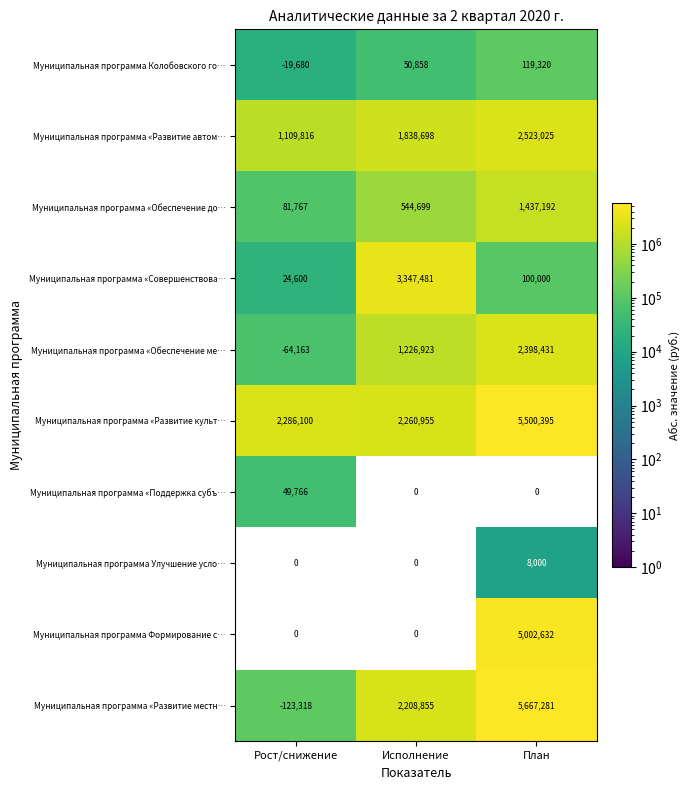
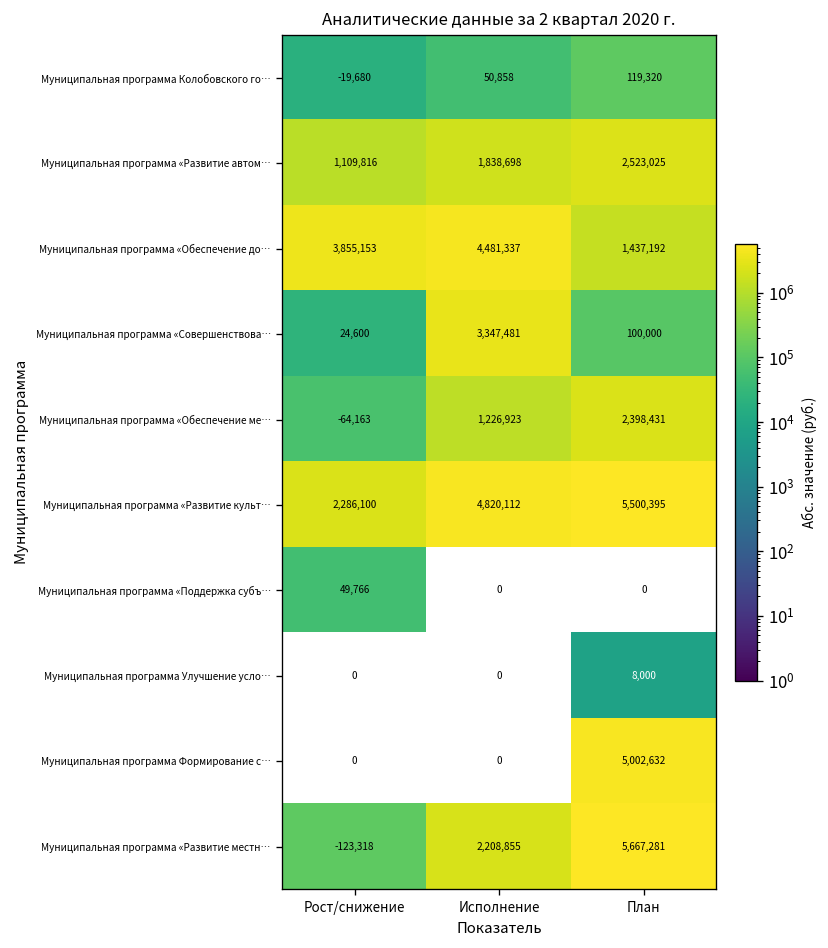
  {
    "Муниципальная программа Колобовского го…": {
      "Рост/снижение": "-19,680",
      "Исполнение": "50,858",
      "План": "119,320"
    },
    "Муниципальная программа «Развитие автом…": {
      "Рост/снижение": "1,109,816",
      "Исполнение": "1,838,698",
      "План": "2,523,025"
    },
    "Муниципальная программа «Обеспечение до…": {
-     "Рост/снижение": "81,767",
-     "Исполнение": "544,699",
+     "Рост/снижение": "3,855,153",
+     "Исполнение": "4,481,337",
      "План": "1,437,192"
    },
    "Муниципальная программа «Совершенствова…": {
      "Рост/снижение": "24,600",
      "Исполнение": "3,347,481",
      "План": "100,000"
    },
    "Муниципальная программа «Обеспечение ме…": {
      "Рост/снижение": "-64,163",
      "Исполнение": "1,226,923",
      "План": "2,398,431"
    },
    "Муниципальная программа «Развитие культ…": {
      "Рост/снижение": "2,286,100",
-     "Исполнение": "2,260,955",
+     "Исполнение": "4,820,112",
      "План": "5,500,395"
    },
    "Муниципальная программа «Поддержка субъ…": {
      "Рост/снижение": "49,766"
    },
    "Муниципальная программа Улучшение усло…": {
      "План": "8,000"
    },
    "Муниципальная программа Формирование с…": {
      "План": "5,002,632"
    },
    "Муниципальная программа «Развитие местн…": {
      "Рост/снижение": "-123,318",
      "Исполнение": "2,208,855",
      "План": "5,667,281"
    }
  }
